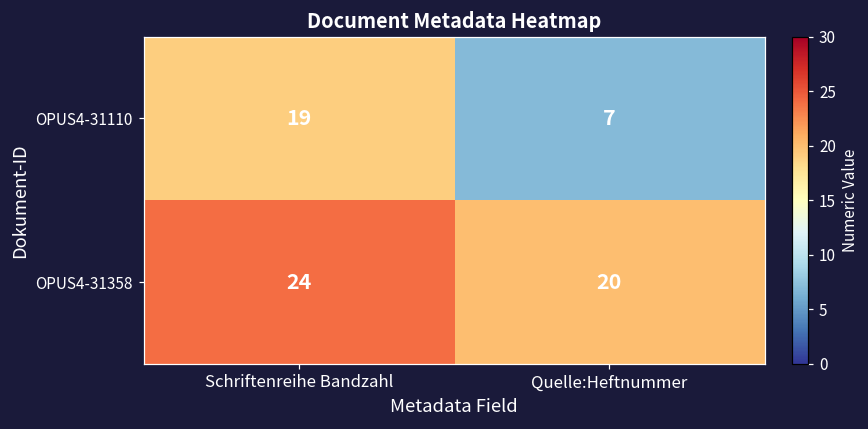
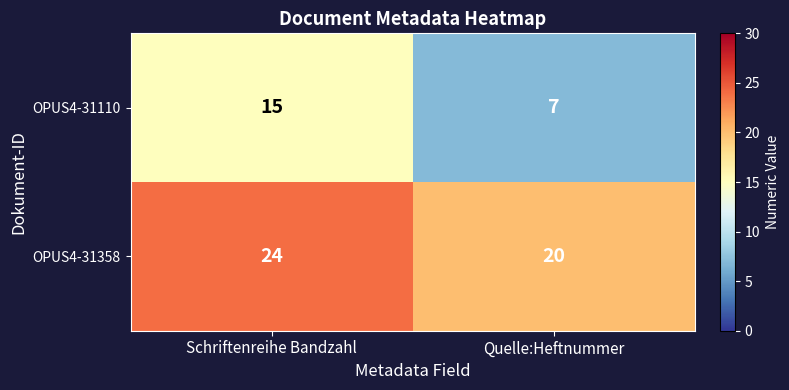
  {
    "OPUS4-31110": {
-     "Schriftenreihe Bandzahl": 19,
+     "Schriftenreihe Bandzahl": 15,
      "Quelle:Heftnummer": 7
    },
    "OPUS4-31358": {
      "Schriftenreihe Bandzahl": 24,
      "Quelle:Heftnummer": 20
    }
  }
